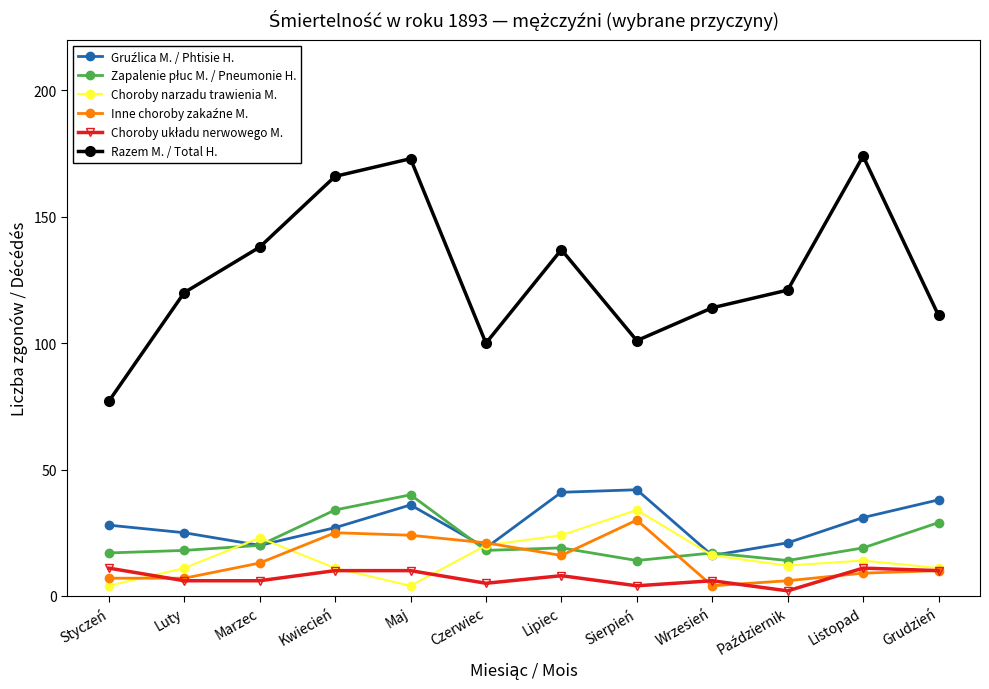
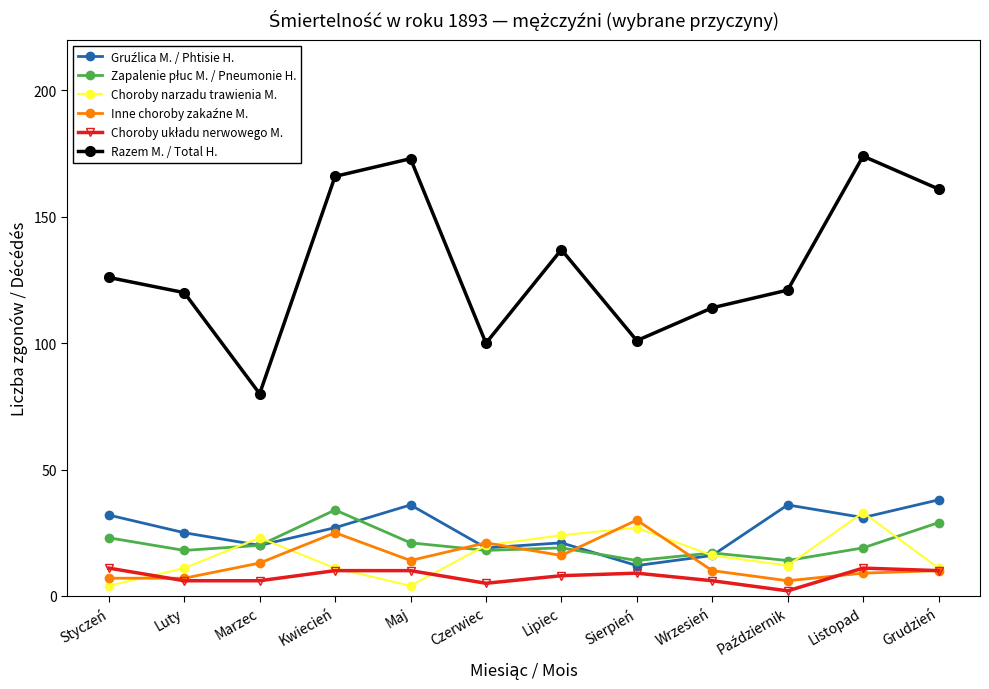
  {
    "Gruźlica M. / Phtisie H.": {
-     "Styczeń": 28,
+     "Styczeń": 32,
      "Luty": 25,
      "Kwiecień": 27,
      "Maj": 36,
-     "Lipiec": 41,
-     "Sierpień": 42,
-     "Październik": 21,
+     "Lipiec": 21,
+     "Sierpień": 12,
+     "Październik": 36,
      "Listopad": 31,
      "Grudzień": 38
    },
    "Zapalenie płuc M. / Pneumonie H.": {
-     "Styczeń": 17,
+     "Styczeń": 23,
      "Luty": 18,
      "Kwiecień": 34,
-     "Maj": 40,
+     "Maj": 21,
      "Lipiec": 19,
      "Sierpień": 14,
      "Wrzesień": 17,
      "Październik": 14,
      "Listopad": 19,
      "Grudzień": 29
    },
    "Choroby narzadu trawienia M.": {
      "Styczeń": 4,
      "Luty": 11,
      "Marzec": 23,
      "Maj": 4,
      "Lipiec": 24,
-     "Sierpień": 34,
+     "Sierpień": 27,
      "Październik": 12,
-     "Listopad": 14
+     "Listopad": 33
    },
    "Inne choroby zakaźne M.": {
      "Styczeń": 7,
      "Marzec": 13,
      "Kwiecień": 25,
-     "Maj": 24,
+     "Maj": 14,
      "Czerwiec": 21,
      "Lipiec": 16,
      "Sierpień": 30,
-     "Wrzesień": 4,
+     "Wrzesień": 10,
      "Październik": 6,
      "Listopad": 9
    },
    "Choroby układu nerwowego M.": {
      "Styczeń": 11,
      "Marzec": 6,
      "Maj": 10,
      "Czerwiec": 5,
      "Lipiec": 8,
-     "Sierpień": 4,
+     "Sierpień": 9,
      "Wrzesień": 6,
      "Październik": 2,
      "Listopad": 11
    },
    "Razem M. / Total H.": {
-     "Styczeń": 77,
+     "Styczeń": 126,
      "Luty": 120,
-     "Marzec": 138,
+     "Marzec": 80,
      "Kwiecień": 166,
      "Maj": 173,
      "Czerwiec": 100,
      "Lipiec": 137,
      "Sierpień": 101,
      "Wrzesień": 114,
      "Październik": 121,
      "Listopad": 174,
-     "Grudzień": 111
+     "Grudzień": 161
    }
  }
